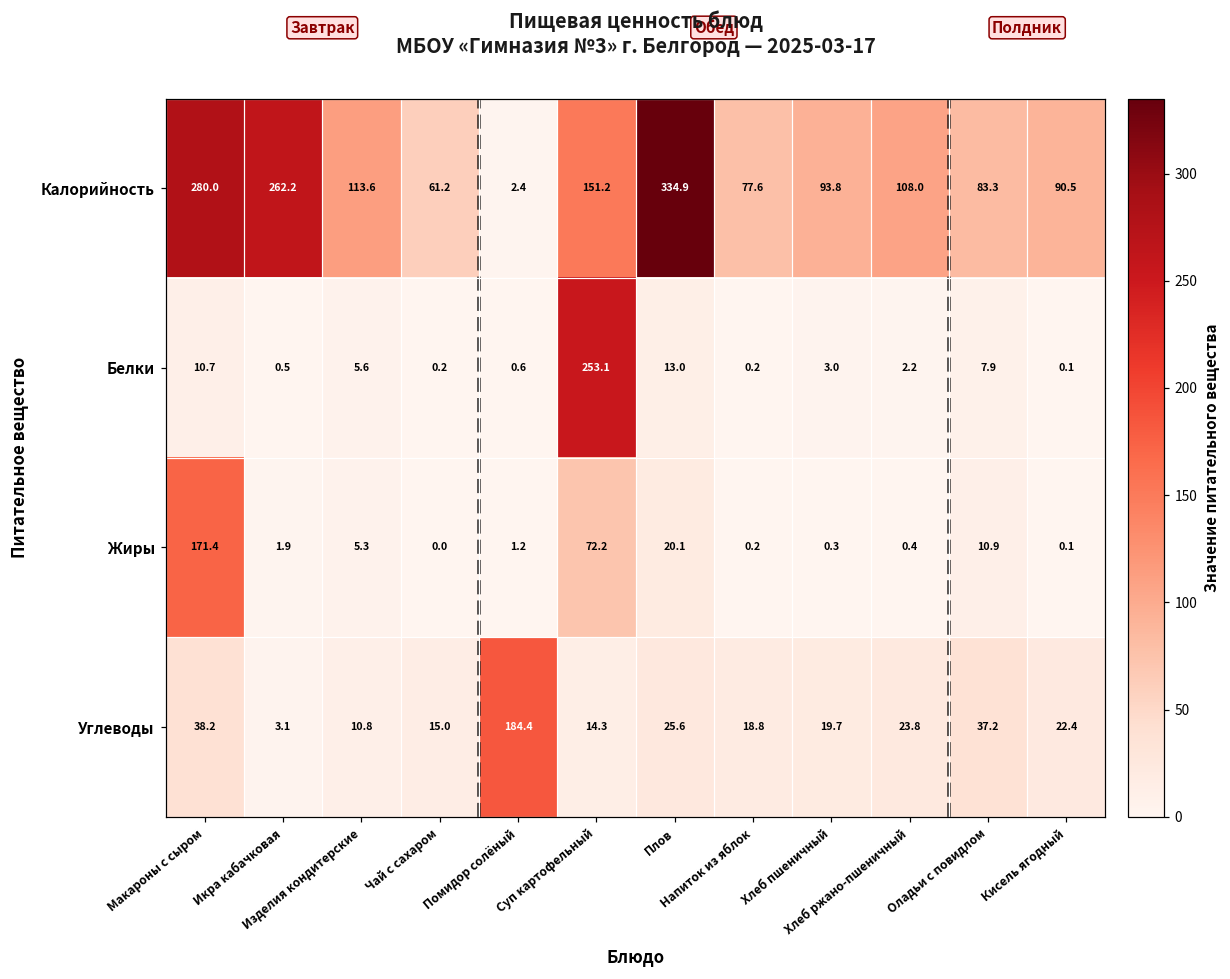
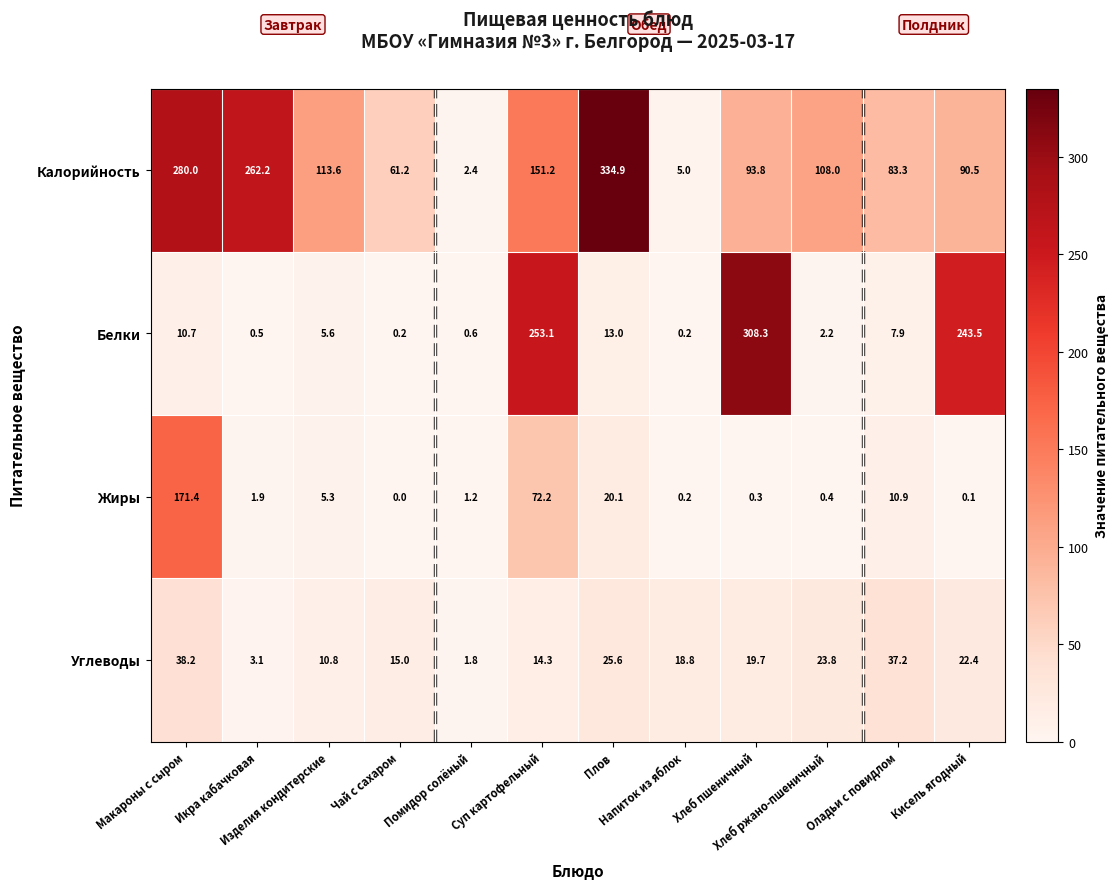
  {
    "Калорийность": {
      "Макароны с сыром": 280.0,
      "Икра кабачковая": 262.2,
      "Изделия кондитерские": 113.6,
      "Чай с сахаром": 61.2,
      "Помидор солёный": 2.4,
      "Суп картофельный": 151.2,
      "Плов": 334.9,
-     "Напиток из яблок": 77.6,
+     "Напиток из яблок": 5.0,
      "Хлеб пшеничный": 93.8,
      "Хлеб ржано-пшеничный": 108.0,
      "Оладьи с повидлом": 83.3,
      "Кисель ягодный": 90.5
    },
    "Белки": {
      "Макароны с сыром": 10.7,
      "Икра кабачковая": 0.5,
      "Изделия кондитерские": 5.6,
      "Чай с сахаром": 0.2,
      "Помидор солёный": 0.6,
      "Суп картофельный": 253.1,
      "Плов": 13.0,
      "Напиток из яблок": 0.2,
-     "Хлеб пшеничный": 3.0,
+     "Хлеб пшеничный": 308.3,
      "Хлеб ржано-пшеничный": 2.2,
      "Оладьи с повидлом": 7.9,
-     "Кисель ягодный": 0.1
+     "Кисель ягодный": 243.5
    },
    "Жиры": {
      "Макароны с сыром": 171.4,
      "Икра кабачковая": 1.9,
      "Изделия кондитерские": 5.3,
      "Чай с сахаром": 0.0,
      "Помидор солёный": 1.2,
      "Суп картофельный": 72.2,
      "Плов": 20.1,
      "Напиток из яблок": 0.2,
      "Хлеб пшеничный": 0.3,
      "Хлеб ржано-пшеничный": 0.4,
      "Оладьи с повидлом": 10.9,
      "Кисель ягодный": 0.1
    },
    "Углеводы": {
      "Макароны с сыром": 38.2,
      "Икра кабачковая": 3.1,
      "Изделия кондитерские": 10.8,
      "Чай с сахаром": 15.0,
-     "Помидор солёный": 184.4,
+     "Помидор солёный": 1.8,
      "Суп картофельный": 14.3,
      "Плов": 25.6,
      "Напиток из яблок": 18.8,
      "Хлеб пшеничный": 19.7,
      "Хлеб ржано-пшеничный": 23.8,
      "Оладьи с повидлом": 37.2,
      "Кисель ягодный": 22.4
    }
  }
